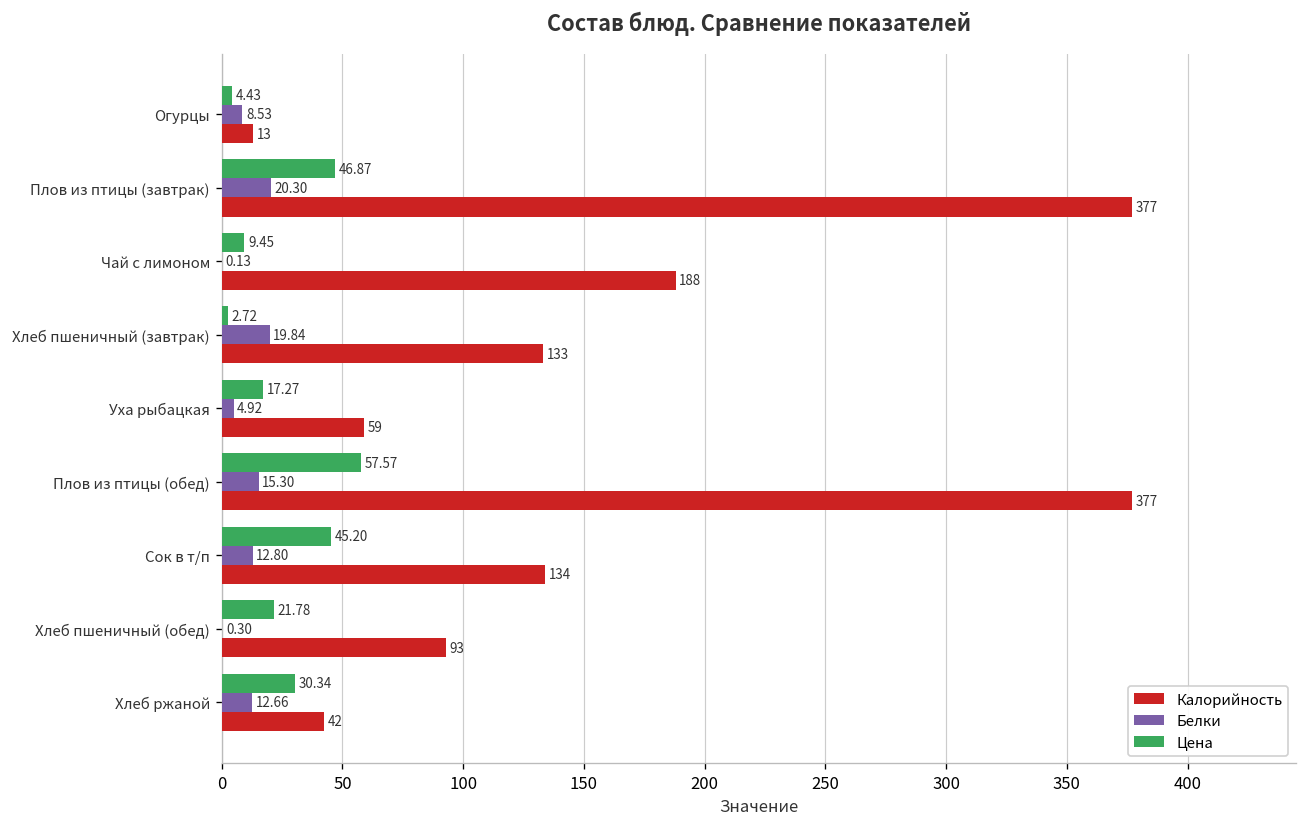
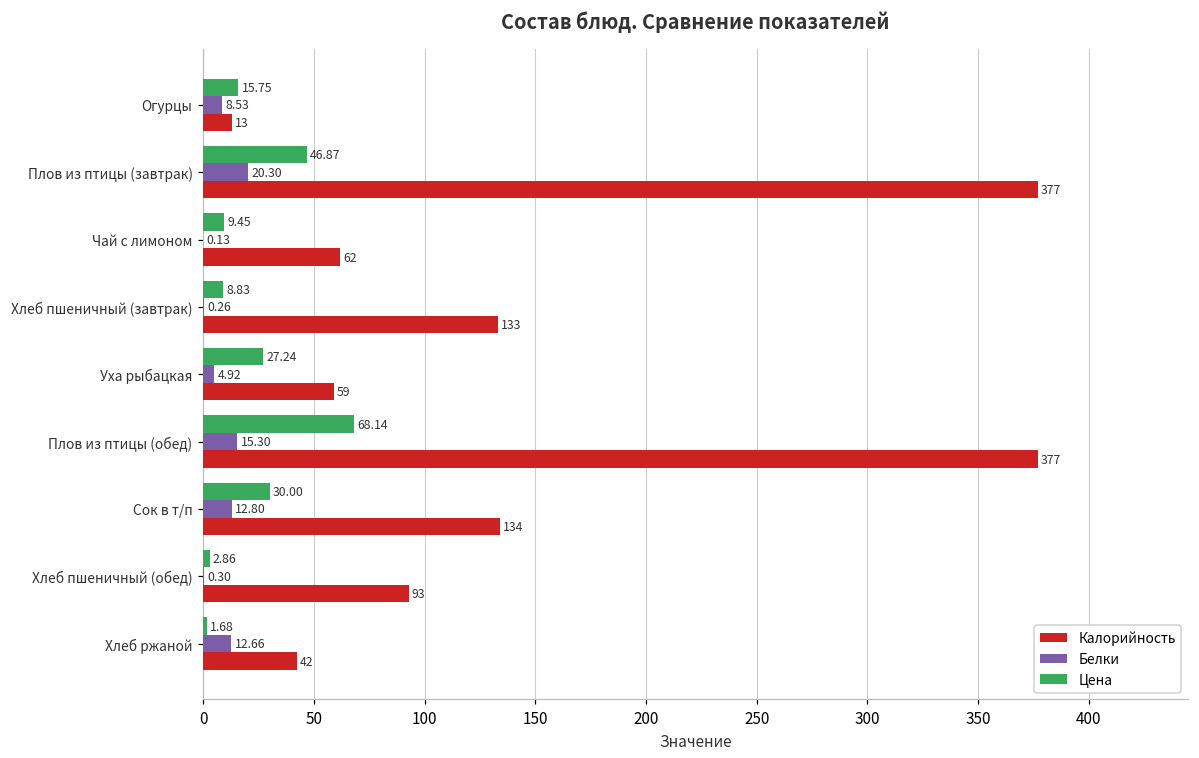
  {
    "Калорийность": {
      "Огурцы": 13,
      "Плов из птицы (завтрак)": 377,
-     "Чай с лимоном": 188,
+     "Чай с лимоном": 62,
      "Хлеб пшеничный (завтрак)": 133,
      "Уха рыбацкая": 59,
      "Плов из птицы (обед)": 377,
      "Сок в т/п": 134,
      "Хлеб пшеничный (обед)": 93,
      "Хлеб ржаной": 42
    },
    "Белки": {
      "Огурцы": 8.53,
      "Плов из птицы (завтрак)": 20.30,
      "Чай с лимоном": 0.13,
-     "Хлеб пшеничный (завтрак)": 19.84,
+     "Хлеб пшеничный (завтрак)": 0.26,
      "Уха рыбацкая": 4.92,
      "Плов из птицы (обед)": 15.30,
      "Сок в т/п": 12.80,
      "Хлеб пшеничный (обед)": 0.30,
      "Хлеб ржаной": 12.66
    },
    "Цена": {
-     "Огурцы": 4.43,
+     "Огурцы": 15.75,
      "Плов из птицы (завтрак)": 46.87,
      "Чай с лимоном": 9.45,
-     "Хлеб пшеничный (завтрак)": 2.72,
-     "Уха рыбацкая": 17.27,
-     "Плов из птицы (обед)": 57.57,
-     "Сок в т/п": 45.20,
-     "Хлеб пшеничный (обед)": 21.78,
-     "Хлеб ржаной": 30.34
+     "Хлеб пшеничный (завтрак)": 8.83,
+     "Уха рыбацкая": 27.24,
+     "Плов из птицы (обед)": 68.14,
+     "Сок в т/п": 30.00,
+     "Хлеб пшеничный (обед)": 2.86,
+     "Хлеб ржаной": 1.68
    }
  }
